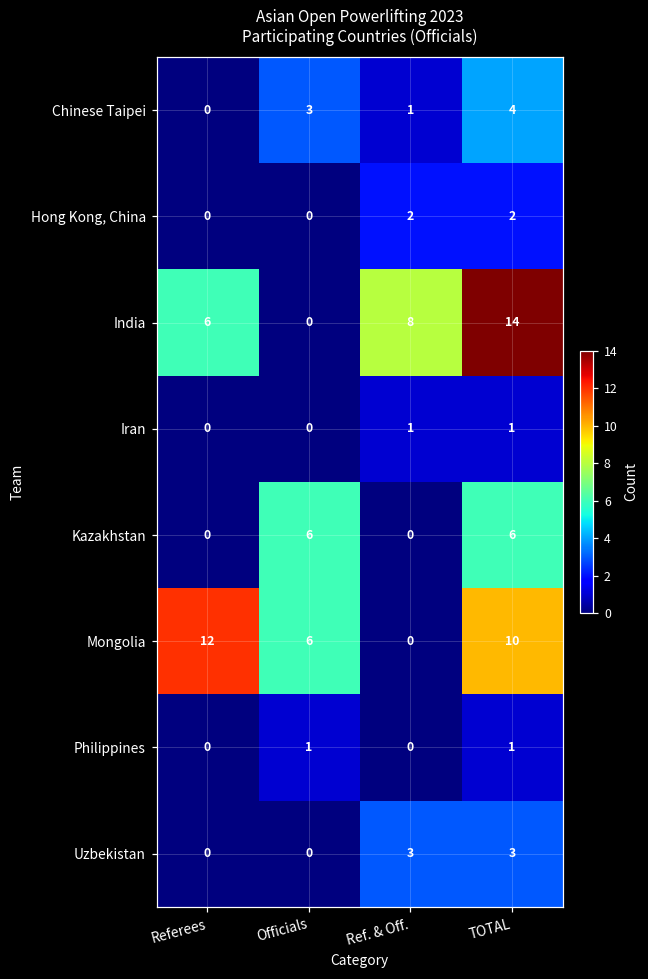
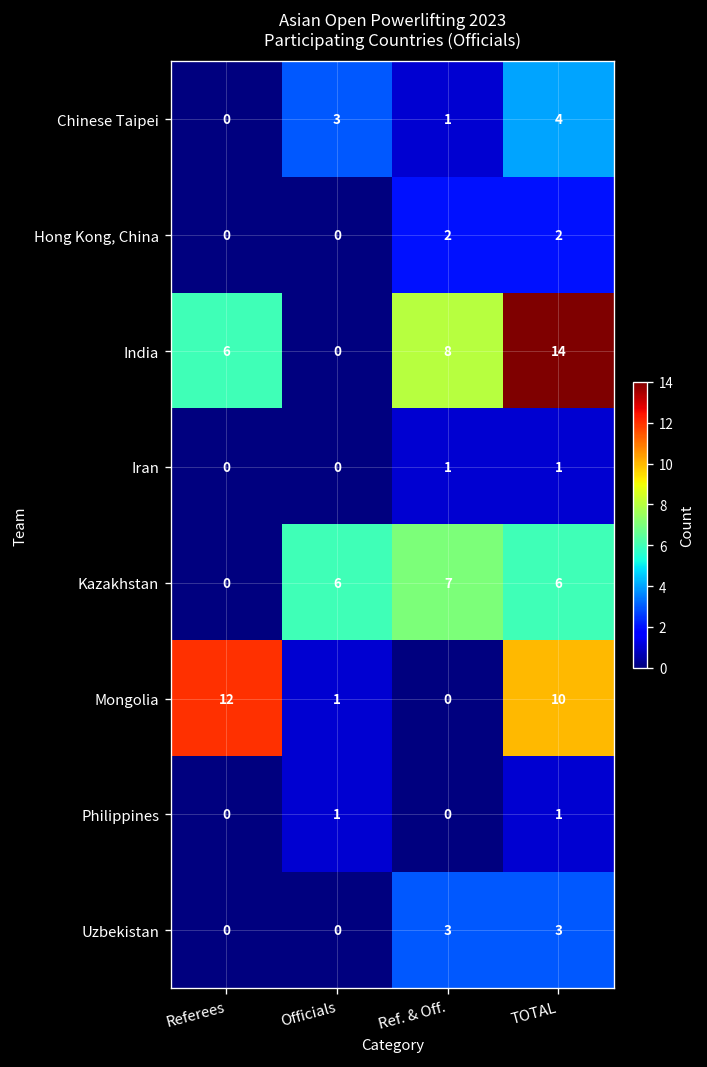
  {
    "Chinese Taipei": {
      "Referees": 0,
      "Officials": 3,
      "Ref. & Off.": 1,
      "TOTAL": 4
    },
    "Hong Kong, China": {
      "Referees": 0,
      "Officials": 0,
      "Ref. & Off.": 2,
      "TOTAL": 2
    },
    "India": {
      "Referees": 6,
      "Officials": 0,
      "Ref. & Off.": 8,
      "TOTAL": 14
    },
    "Iran": {
      "Referees": 0,
      "Officials": 0,
      "Ref. & Off.": 1,
      "TOTAL": 1
    },
    "Kazakhstan": {
      "Referees": 0,
      "Officials": 6,
-     "Ref. & Off.": 0,
+     "Ref. & Off.": 7,
      "TOTAL": 6
    },
    "Mongolia": {
      "Referees": 12,
-     "Officials": 6,
+     "Officials": 1,
      "Ref. & Off.": 0,
      "TOTAL": 10
    },
    "Philippines": {
      "Referees": 0,
      "Officials": 1,
      "Ref. & Off.": 0,
      "TOTAL": 1
    },
    "Uzbekistan": {
      "Referees": 0,
      "Officials": 0,
      "Ref. & Off.": 3,
      "TOTAL": 3
    }
  }
